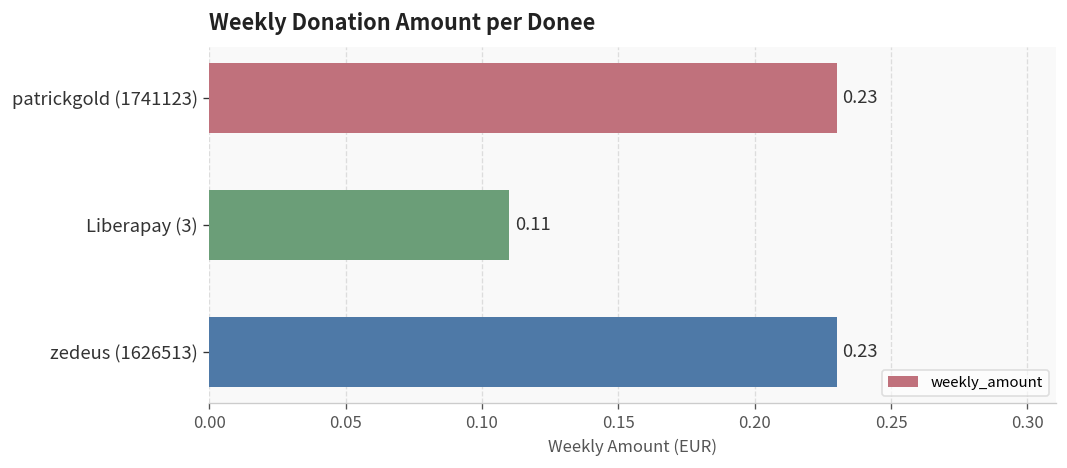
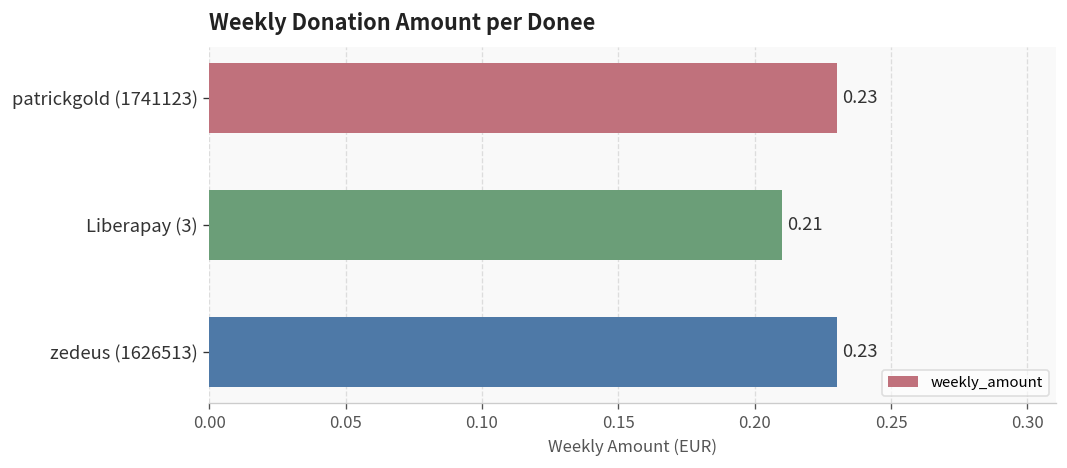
  {
    "patrickgold (1741123)": 0.23,
-   "Liberapay (3)": 0.11,
+   "Liberapay (3)": 0.21,
    "zedeus (1626513)": 0.23
  }
